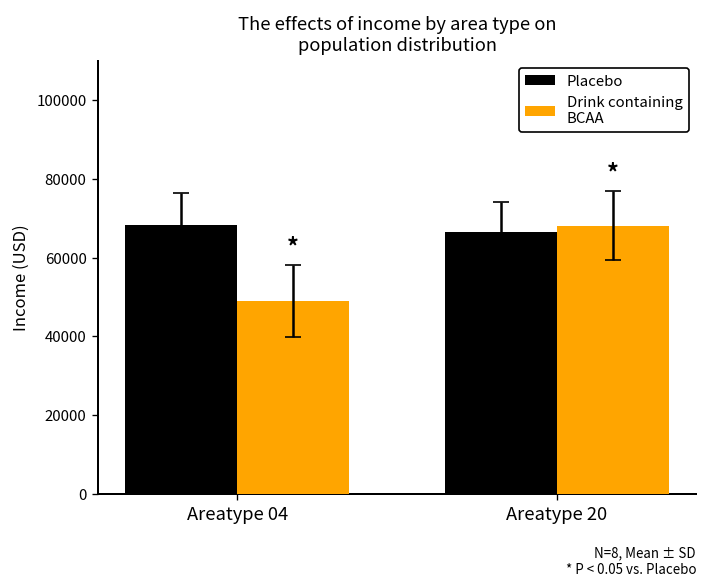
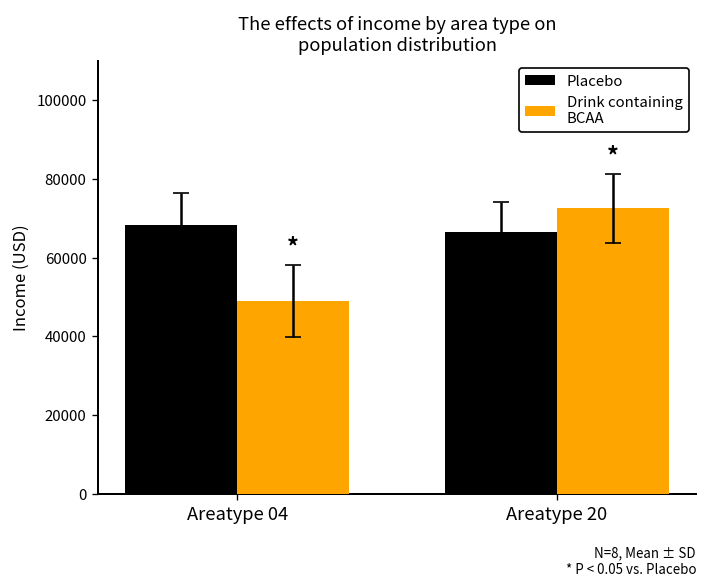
  {
    "Placebo": {
      "Areatype 04": 68000,
      "Areatype 20": 67000
    },
    "Drink containing BCAA": {
      "Areatype 04": 49000,
-     "Areatype 20": 68000
+     "Areatype 20": 73000
    }
  }
